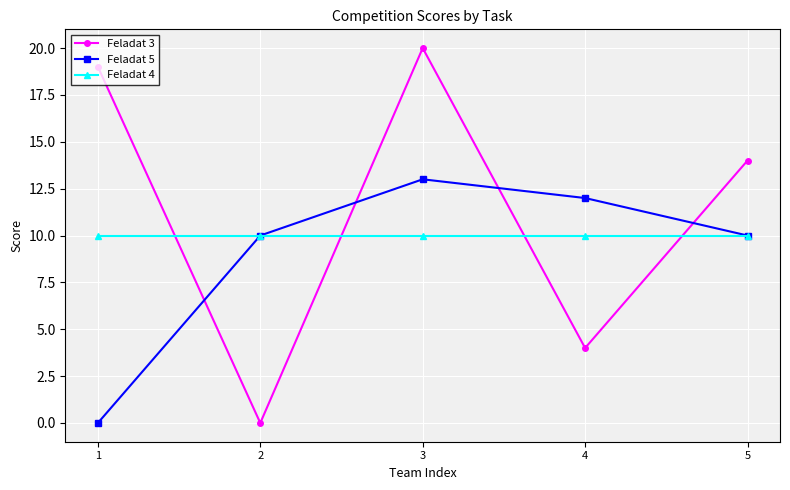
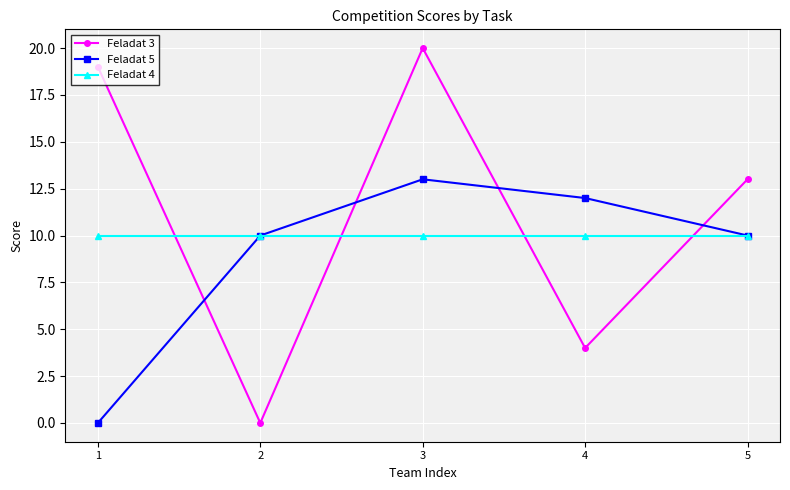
  {
    "Feladat 3": {
      "2": 0,
      "3": 20,
      "4": 4,
-     "5": 14
+     "5": 13
    },
    "Feladat 5": {
      "1": 0,
      "3": 13,
      "4": 12
    },
    "Feladat 4": {
      "1": 10,
      "3": 10,
      "4": 10
    }
  }
